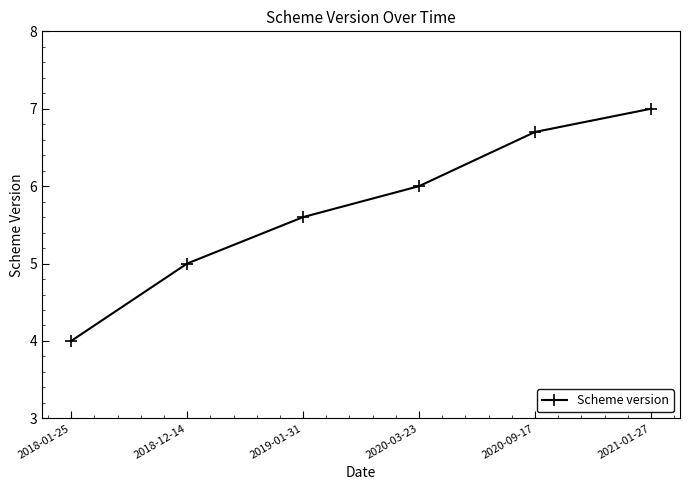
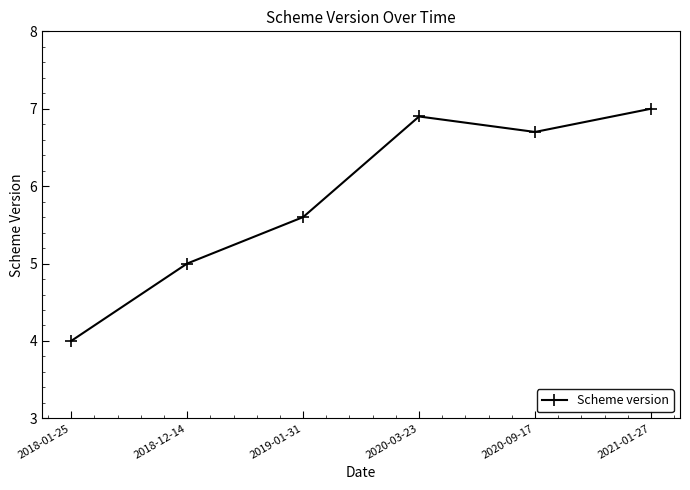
  {
    "2018-01-25": 4.0,
    "2018-12-14": 5.0,
    "2019-01-31": 5.6,
-   "2020-03-23": 6.0,
+   "2020-03-23": 6.9,
    "2020-09-17": 6.7,
    "2021-01-27": 7.0
  }
